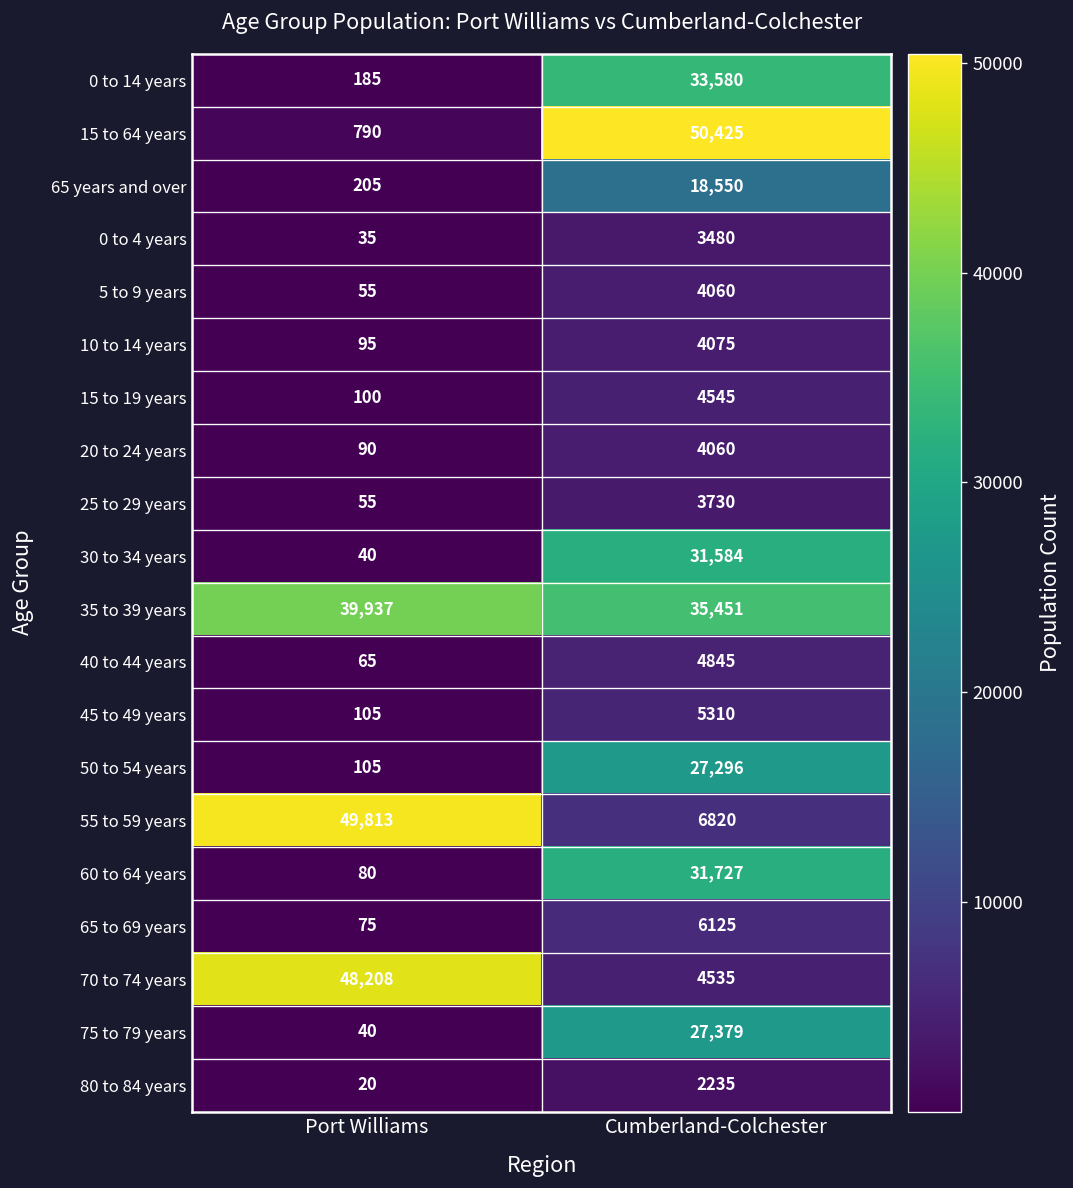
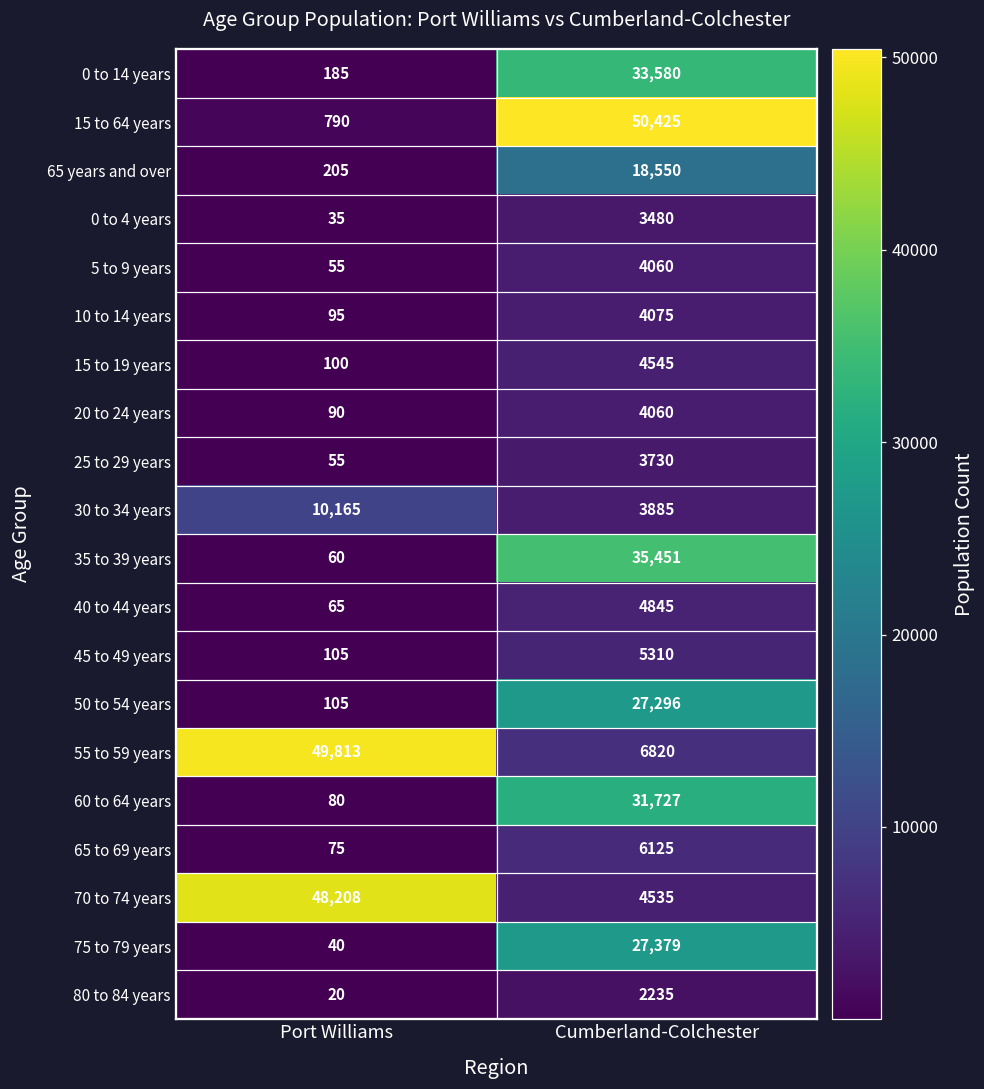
  {
    "0 to 14 years": {
      "Port Williams": "185",
      "Cumberland-Colchester": "33,580"
    },
    "15 to 64 years": {
      "Port Williams": "790",
      "Cumberland-Colchester": "50,425"
    },
    "65 years and over": {
      "Port Williams": "205",
      "Cumberland-Colchester": "18,550"
    },
    "0 to 4 years": {
      "Port Williams": "35",
      "Cumberland-Colchester": "3480"
    },
    "5 to 9 years": {
      "Port Williams": "55",
      "Cumberland-Colchester": "4060"
    },
    "10 to 14 years": {
      "Port Williams": "95",
      "Cumberland-Colchester": "4075"
    },
    "15 to 19 years": {
      "Port Williams": "100",
      "Cumberland-Colchester": "4545"
    },
    "20 to 24 years": {
      "Port Williams": "90",
      "Cumberland-Colchester": "4060"
    },
    "25 to 29 years": {
      "Port Williams": "55",
      "Cumberland-Colchester": "3730"
    },
    "30 to 34 years": {
-     "Port Williams": "40",
-     "Cumberland-Colchester": "31,584"
+     "Port Williams": "10,165",
+     "Cumberland-Colchester": "3885"
    },
    "35 to 39 years": {
-     "Port Williams": "39,937",
+     "Port Williams": "60",
      "Cumberland-Colchester": "35,451"
    },
    "40 to 44 years": {
      "Port Williams": "65",
      "Cumberland-Colchester": "4845"
    },
    "45 to 49 years": {
      "Port Williams": "105",
      "Cumberland-Colchester": "5310"
    },
    "50 to 54 years": {
      "Port Williams": "105",
      "Cumberland-Colchester": "27,296"
    },
    "55 to 59 years": {
      "Port Williams": "49,813",
      "Cumberland-Colchester": "6820"
    },
    "60 to 64 years": {
      "Port Williams": "80",
      "Cumberland-Colchester": "31,727"
    },
    "65 to 69 years": {
      "Port Williams": "75",
      "Cumberland-Colchester": "6125"
    },
    "70 to 74 years": {
      "Port Williams": "48,208",
      "Cumberland-Colchester": "4535"
    },
    "75 to 79 years": {
      "Port Williams": "40",
      "Cumberland-Colchester": "27,379"
    },
    "80 to 84 years": {
      "Port Williams": "20",
      "Cumberland-Colchester": "2235"
    }
  }
